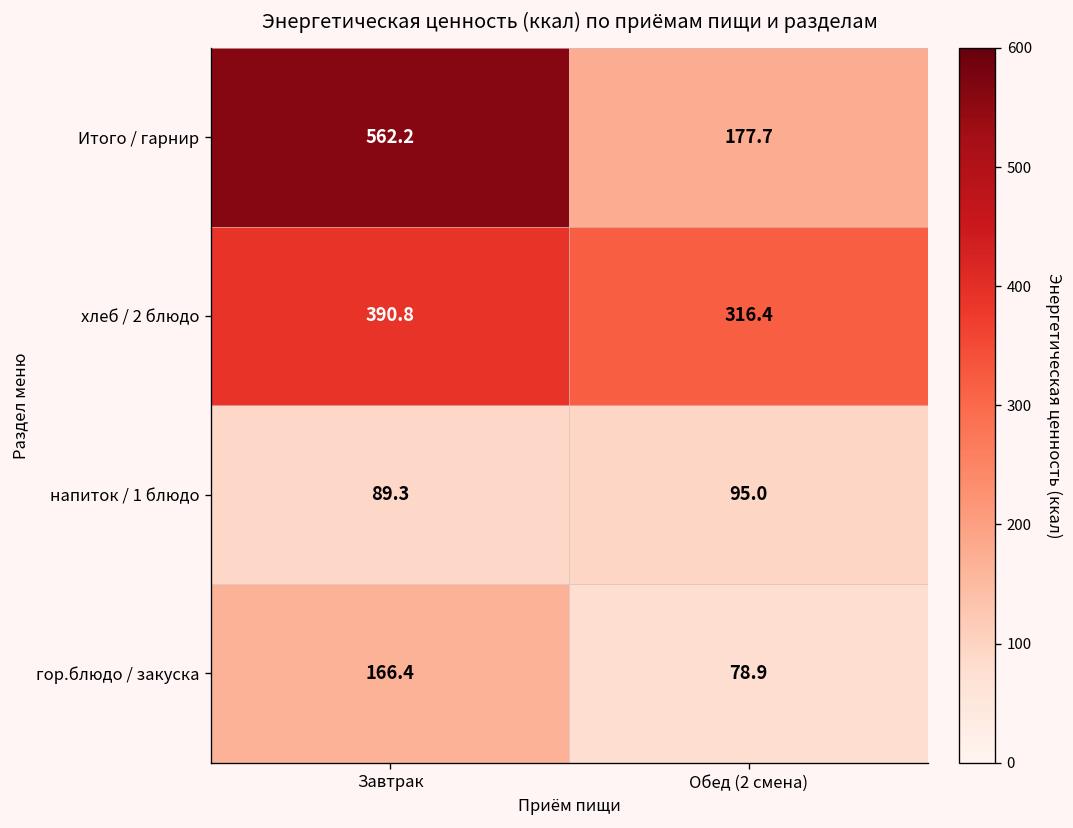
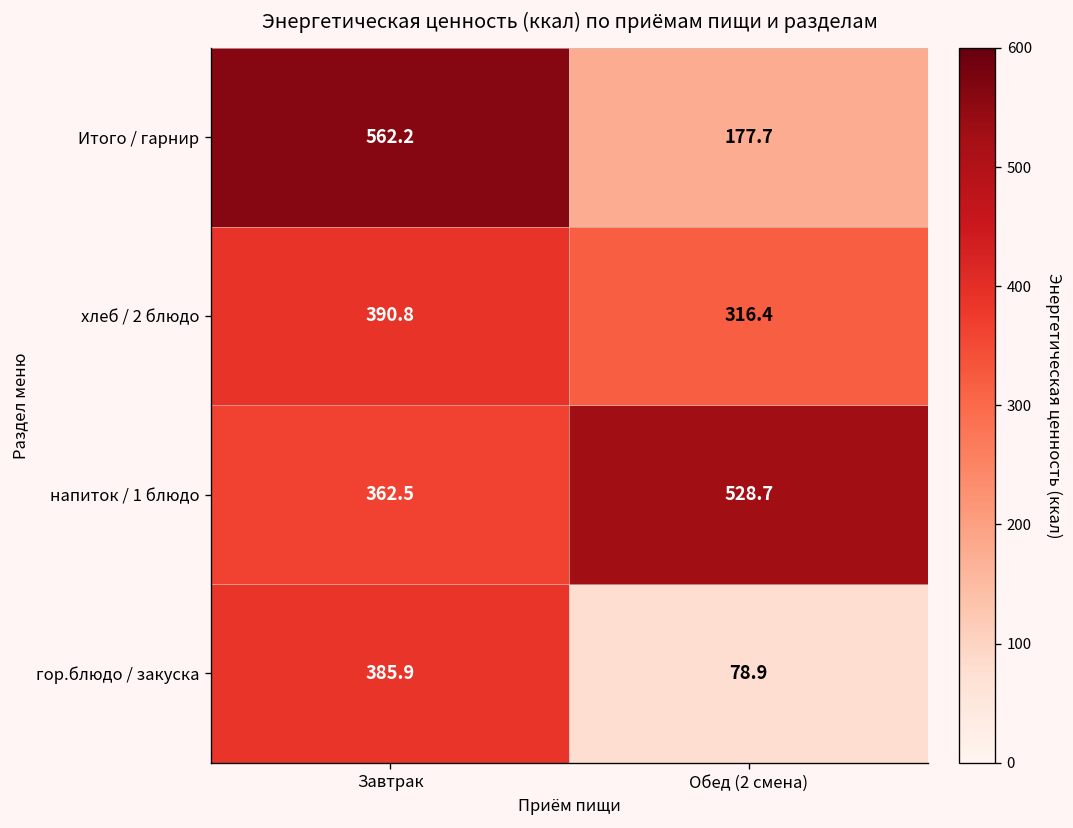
  {
    "Итого / гарнир": {
      "Завтрак": 562.2,
      "Обед (2 смена)": 177.7
    },
    "хлеб / 2 блюдо": {
      "Завтрак": 390.8,
      "Обед (2 смена)": 316.4
    },
    "напиток / 1 блюдо": {
-     "Завтрак": 89.3,
-     "Обед (2 смена)": 95.0
+     "Завтрак": 362.5,
+     "Обед (2 смена)": 528.7
    },
    "гор.блюдо / закуска": {
-     "Завтрак": 166.4,
+     "Завтрак": 385.9,
      "Обед (2 смена)": 78.9
    }
  }
